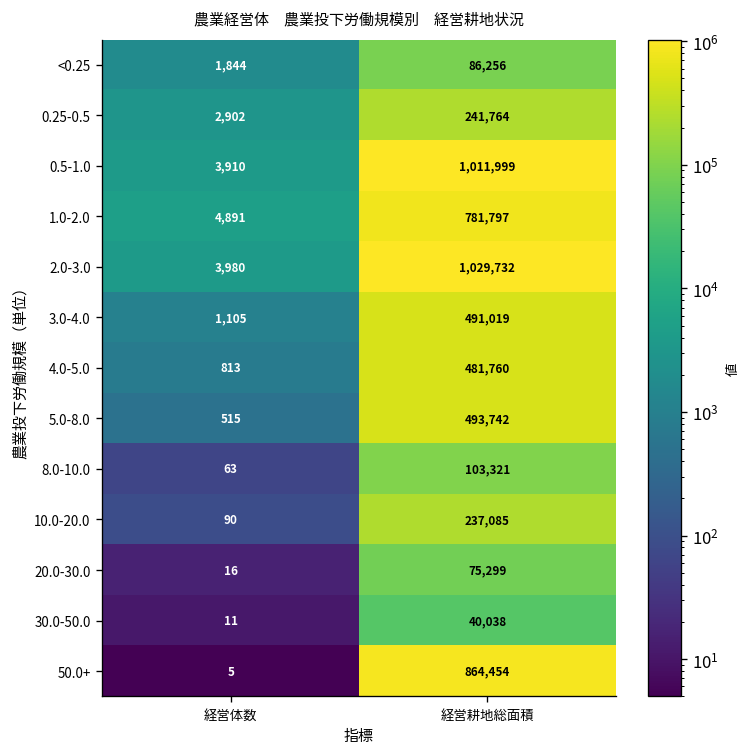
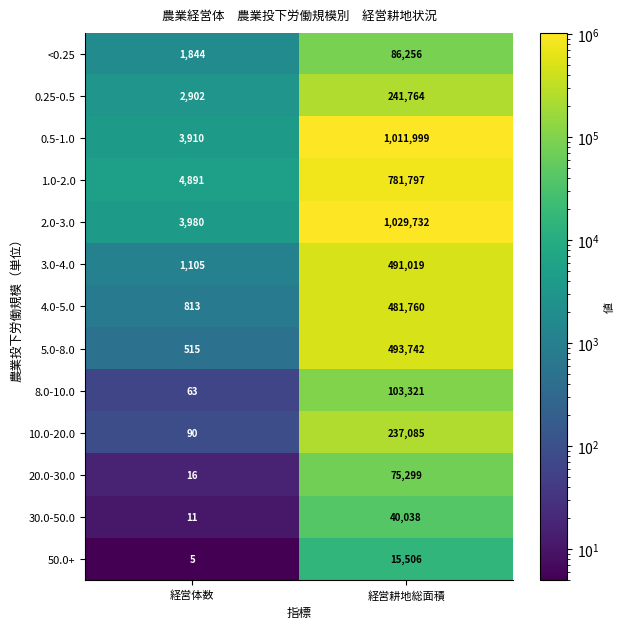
  {
    "<0.25": {
      "経営体数": "1,844",
      "経営耕地総面積": "86,256"
    },
    "0.25-0.5": {
      "経営体数": "2,902",
      "経営耕地総面積": "241,764"
    },
    "0.5-1.0": {
      "経営体数": "3,910",
      "経営耕地総面積": "1,011,999"
    },
    "1.0-2.0": {
      "経営体数": "4,891",
      "経営耕地総面積": "781,797"
    },
    "2.0-3.0": {
      "経営体数": "3,980",
      "経営耕地総面積": "1,029,732"
    },
    "3.0-4.0": {
      "経営体数": "1,105",
      "経営耕地総面積": "491,019"
    },
    "4.0-5.0": {
      "経営体数": "813",
      "経営耕地総面積": "481,760"
    },
    "5.0-8.0": {
      "経営体数": "515",
      "経営耕地総面積": "493,742"
    },
    "8.0-10.0": {
      "経営体数": "63",
      "経営耕地総面積": "103,321"
    },
    "10.0-20.0": {
      "経営体数": "90",
      "経営耕地総面積": "237,085"
    },
    "20.0-30.0": {
      "経営体数": "16",
      "経営耕地総面積": "75,299"
    },
    "30.0-50.0": {
      "経営体数": "11",
      "経営耕地総面積": "40,038"
    },
    "50.0+": {
      "経営体数": "5",
-     "経営耕地総面積": "864,454"
+     "経営耕地総面積": "15,506"
    }
  }
